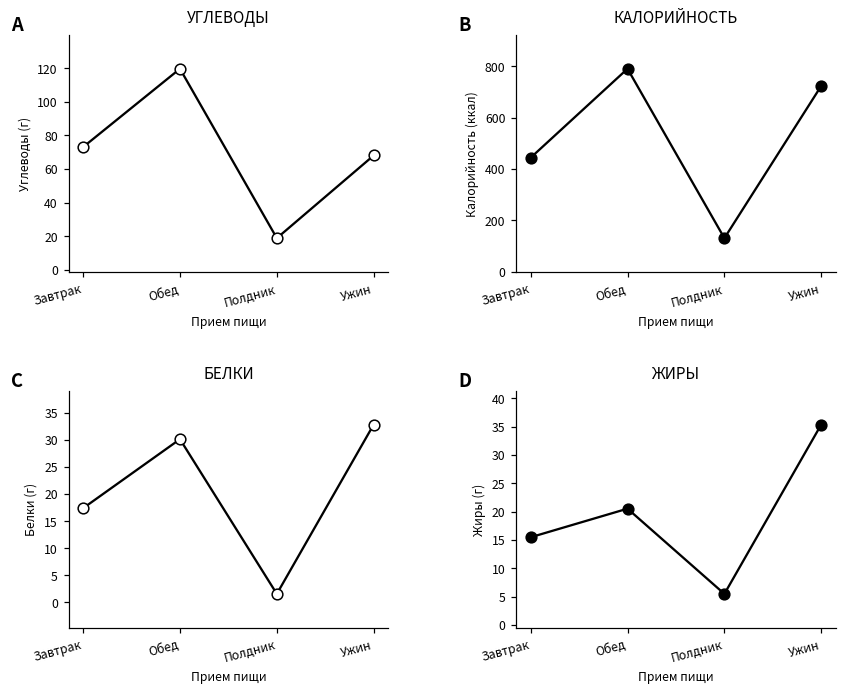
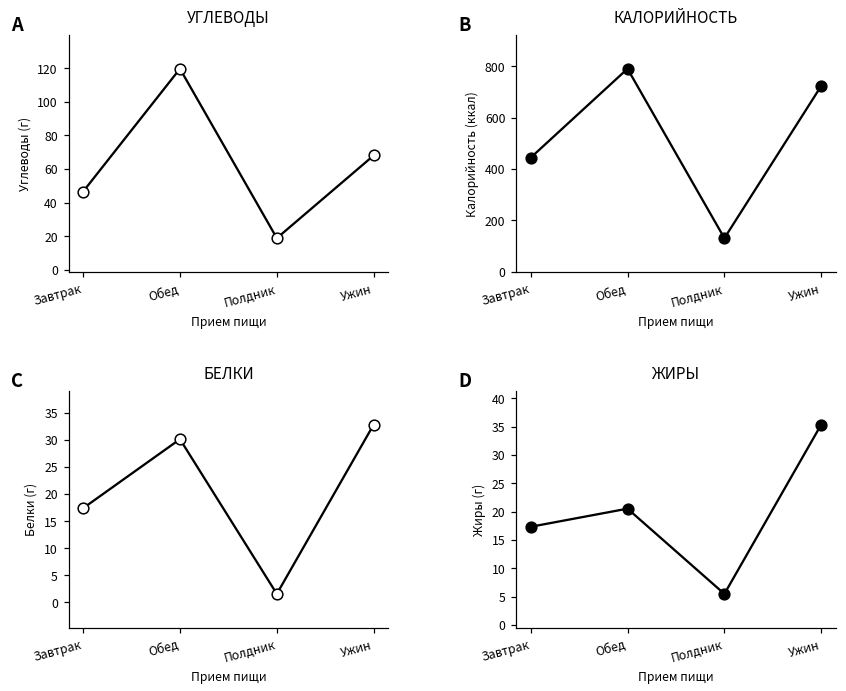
  {
    "УГЛЕВОДЫ": {
-     "Завтрак": 73,
+     "Завтрак": 47,
      "Обед": 120,
      "Полдник": 19,
      "Ужин": 68
    },
    "КАЛОРИЙНОСТЬ": {
      "Завтрак": 440,
      "Обед": 790,
      "Полдник": 130,
      "Ужин": 720
    },
    "БЕЛКИ": {
      "Завтрак": 17,
      "Обед": 30,
      "Полдник": 2,
      "Ужин": 33
    },
    "ЖИРЫ": {
-     "Завтрак": 15,
+     "Завтрак": 17,
      "Обед": 21,
      "Полдник": 5,
      "Ужин": 35
    }
  }
